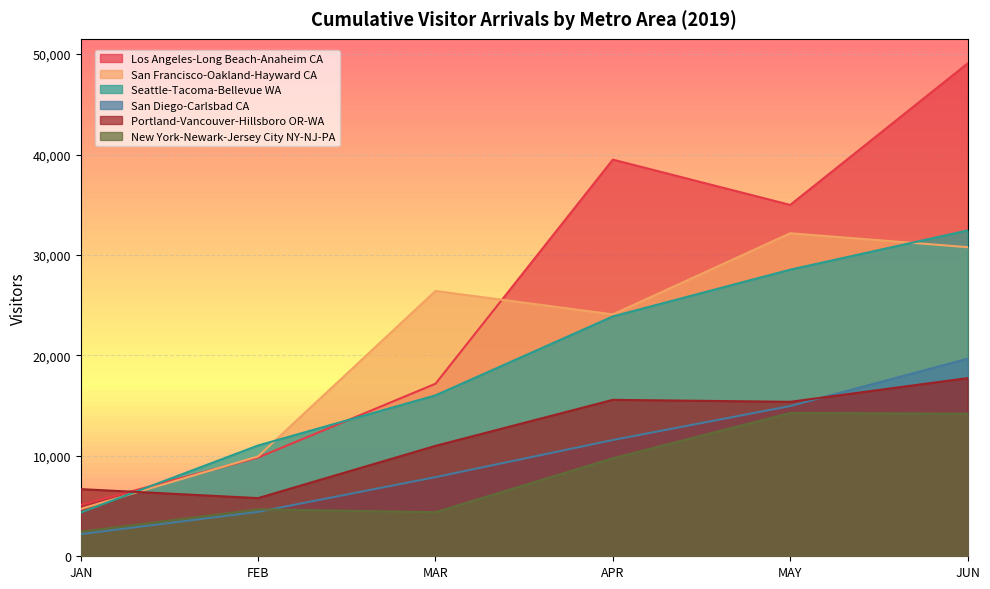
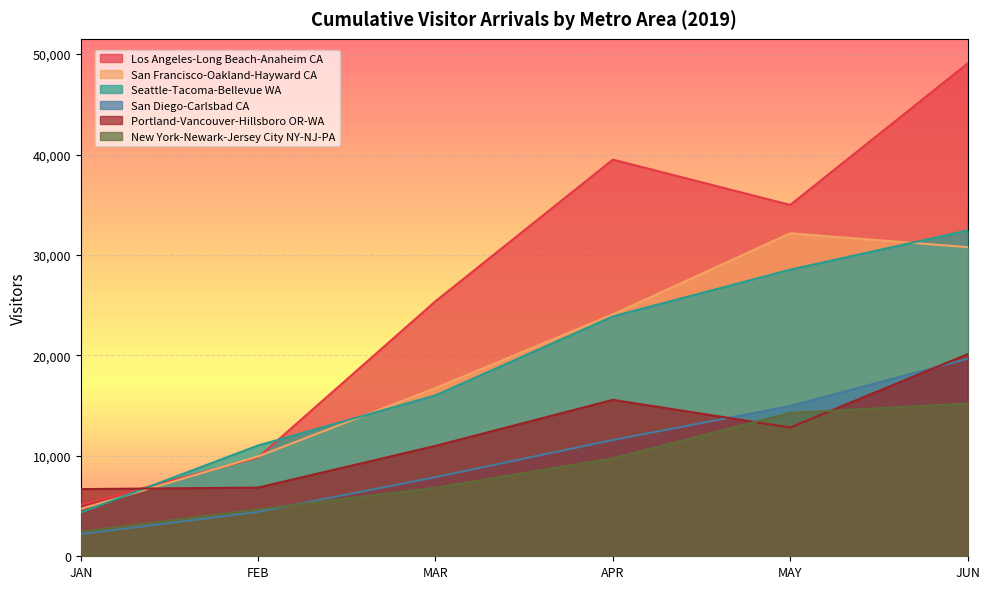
  {
    "Los Angeles-Long Beach-Anaheim CA": {
      "JAN": "5,100",
-     "MAR": "17,200",
+     "MAR": "25,400",
      "APR": "39,500",
      "MAY": "35,000",
      "JUN": "49,100"
    },
    "San Francisco-Oakland-Hayward CA": {
      "JAN": "4,700",
-     "MAR": "26,400",
+     "MAR": "16,700",
      "MAY": "32,200",
      "JUN": "30,800"
    },
    "Portland-Vancouver-Hillsboro OR-WA": {
      "JAN": "6,700",
-     "FEB": "5,800",
+     "FEB": "6,800",
      "MAR": "11,000",
      "APR": "15,600",
-     "MAY": "15,400",
-     "JUN": "17,700"
+     "MAY": "12,800",
+     "JUN": "20,100"
    },
    "New York-Newark-Jersey City NY-NJ-PA": {
-     "MAR": "4,400",
+     "MAR": "6,800",
      "APR": "9,800",
      "MAY": "14,300",
-     "JUN": "14,200"
+     "JUN": "15,200"
    }
  }
